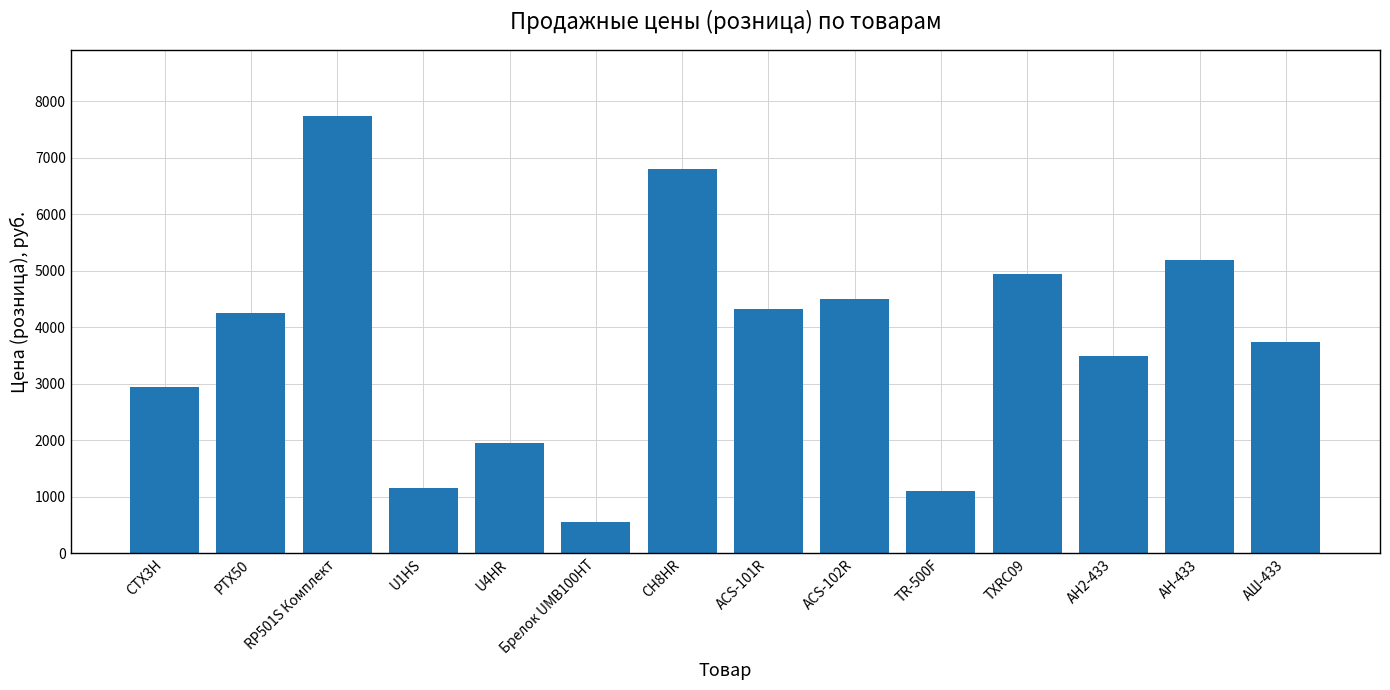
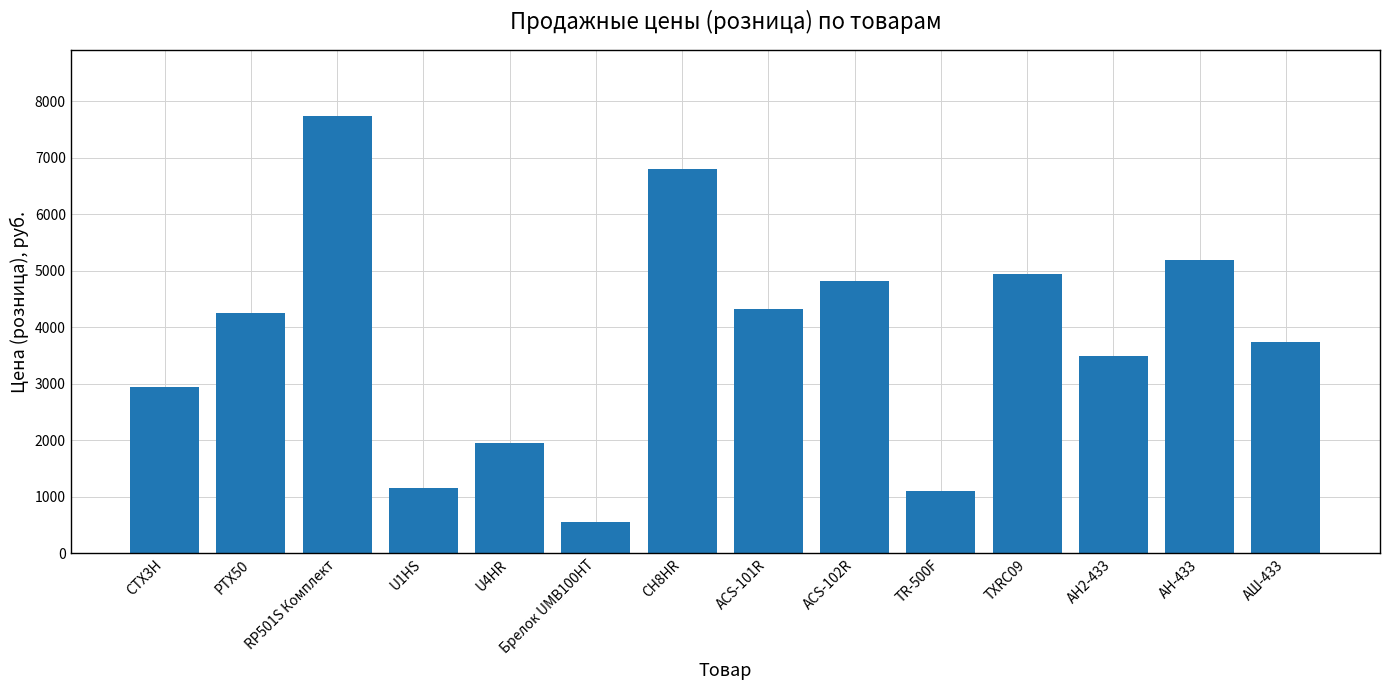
  {
    "CTX3H": 2900,
    "PTX50": 4300,
    "RP501S Комплект": 7700,
    "U1HS": 1200,
    "U4HR": 2000,
    "Брелок UMB100HT": 600,
    "СН8HR": 6800,
    "ACS-101R": 4300,
-   "ACS-102R": 4500,
+   "ACS-102R": 4800,
    "TR-500F": 1100,
    "TXRC09": 4900,
    "АН2-433": 3500,
    "АН-433": 5200,
    "АШ-433": 3700
  }
